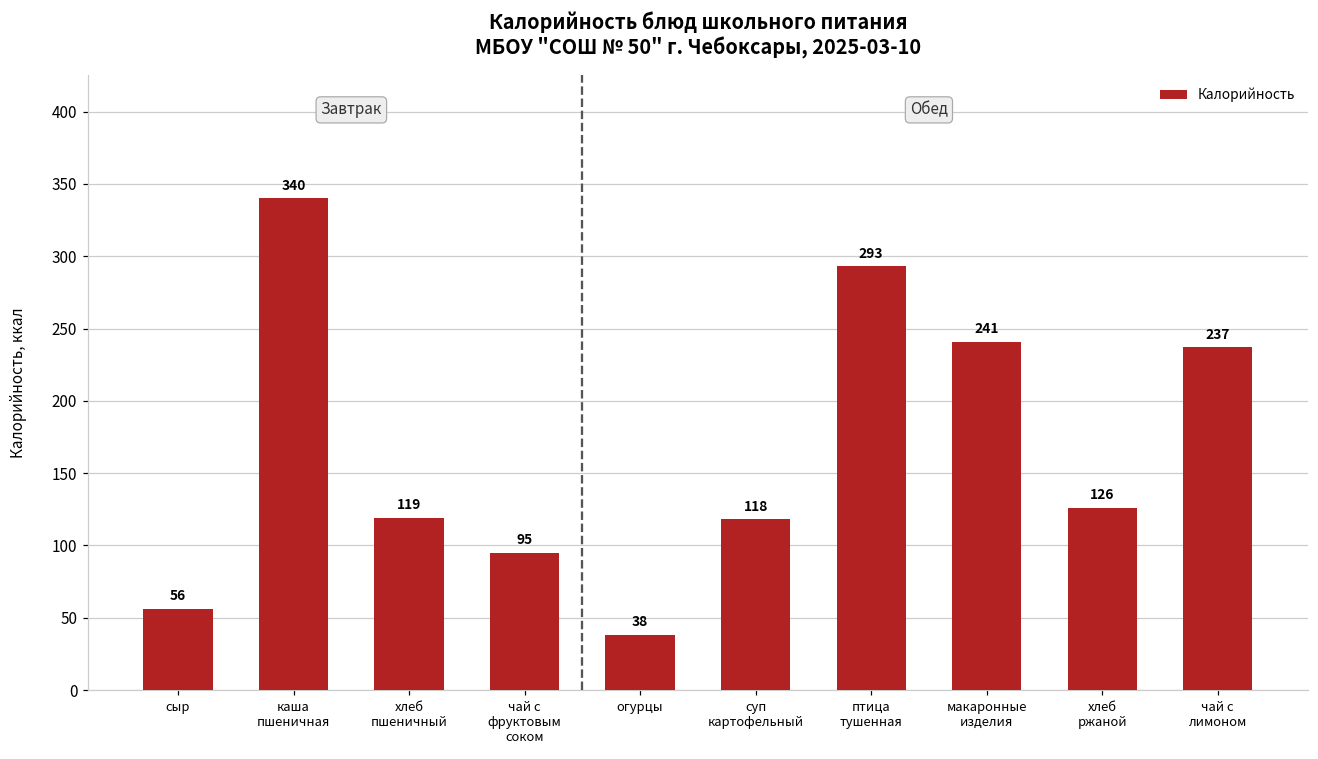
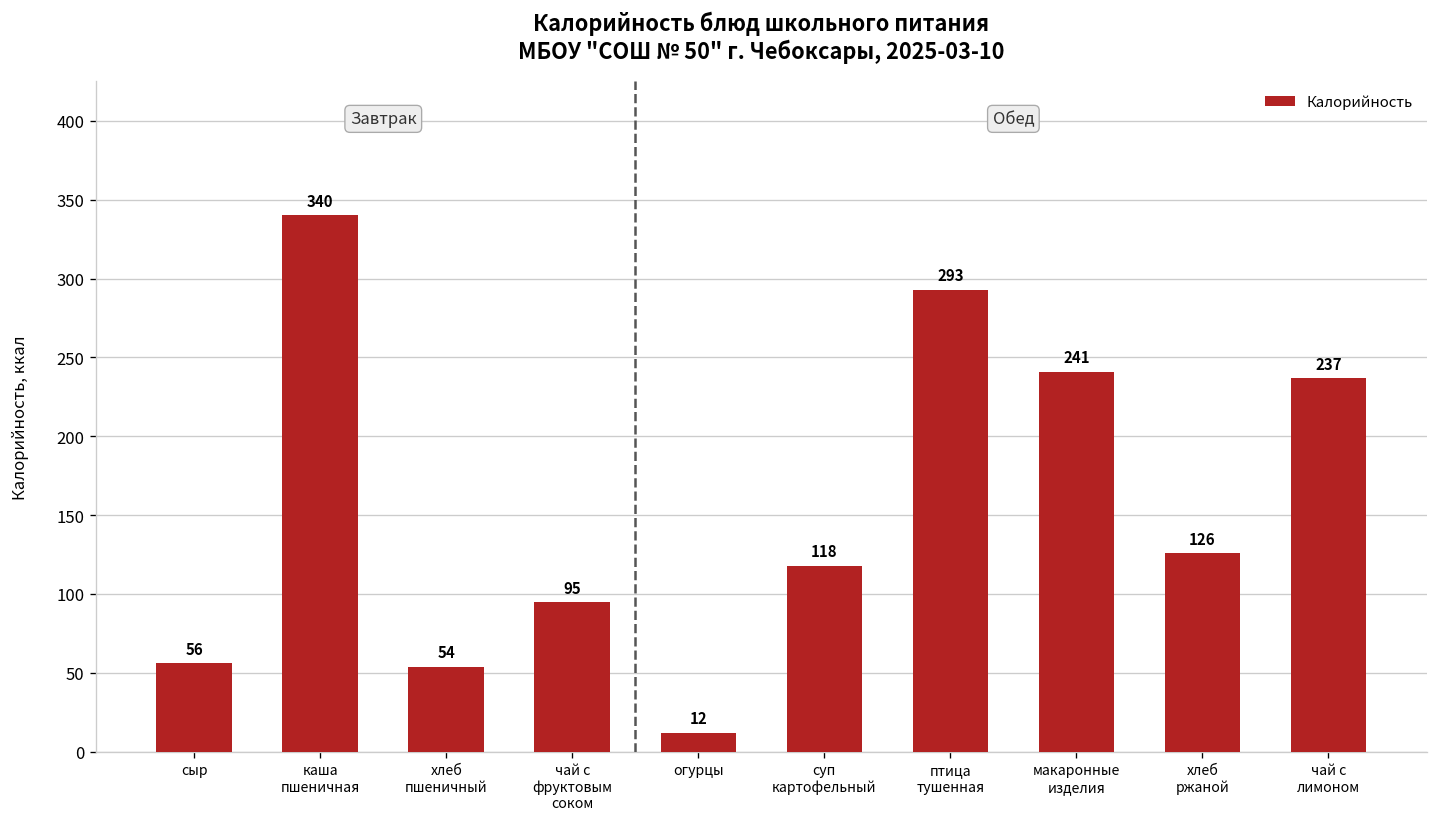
  {
    "сыр": 56,
    "каша пшеничная": 340,
-   "хлеб пшеничный": 119,
+   "хлеб пшеничный": 54,
    "чай с фруктовым соком": 95,
-   "огурцы": 38,
+   "огурцы": 12,
    "суп картофельный": 118,
    "птица тушенная": 293,
    "макаронные изделия": 241,
    "хлеб ржаной": 126,
    "чай с лимоном": 237
  }
